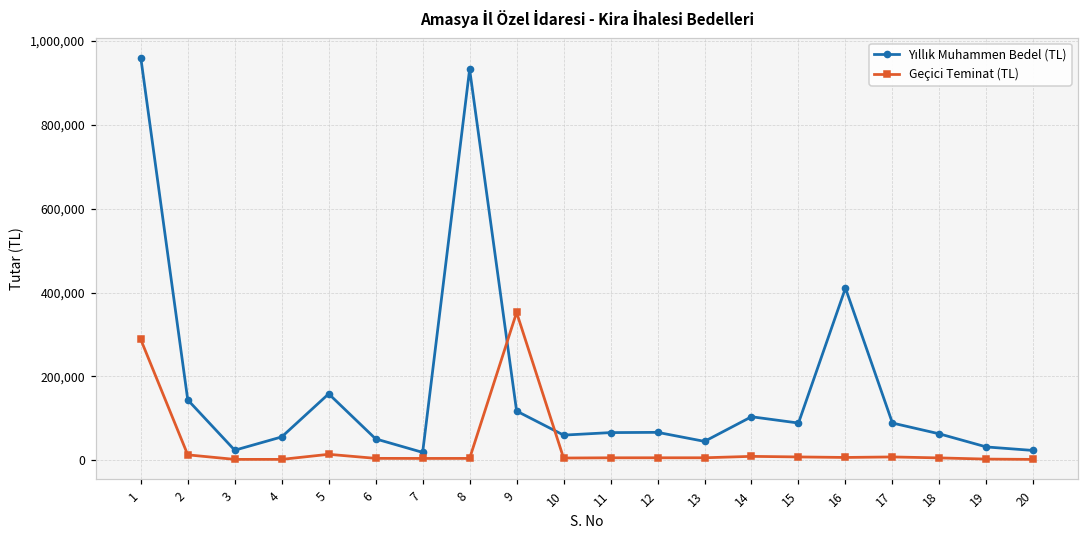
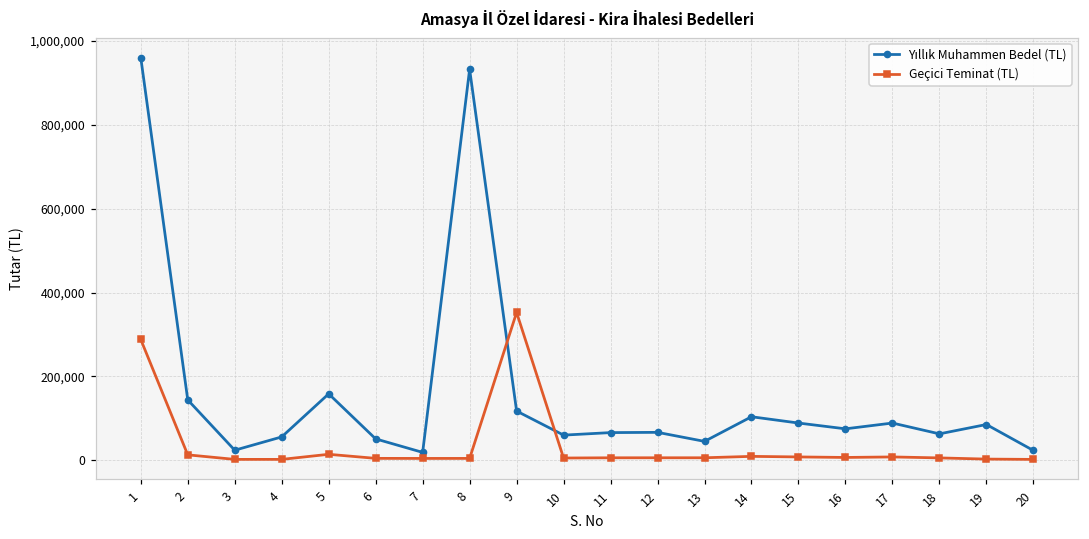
  {
    "Yıllık Muhammen Bedel (TL)": {
      "1": "960,000",
      "2": "140,000",
      "3": "20,000",
      "4": "60,000",
      "5": "160,000",
      "6": "50,000",
      "7": "20,000",
      "8": "930,000",
      "9": "120,000",
      "10": "60,000",
      "11": "70,000",
      "12": "70,000",
      "13": "50,000",
      "14": "100,000",
      "15": "90,000",
-     "16": "410,000",
+     "16": "80,000",
      "17": "90,000",
      "18": "60,000",
-     "19": "30,000",
+     "19": "90,000",
      "20": "20,000"
    },
    "Geçici Teminat (TL)": {
      "1": "290,000",
      "2": "10,000",
      "3": "0",
      "4": "0",
      "5": "10,000",
      "6": "0",
      "7": "0",
      "8": "0",
      "9": "350,000",
      "10": "10,000",
      "11": "10,000",
      "12": "10,000",
      "13": "10,000",
      "14": "10,000",
      "15": "10,000",
      "16": "10,000",
      "17": "10,000",
      "18": "10,000",
      "19": "0",
      "20": "0"
    }
  }
